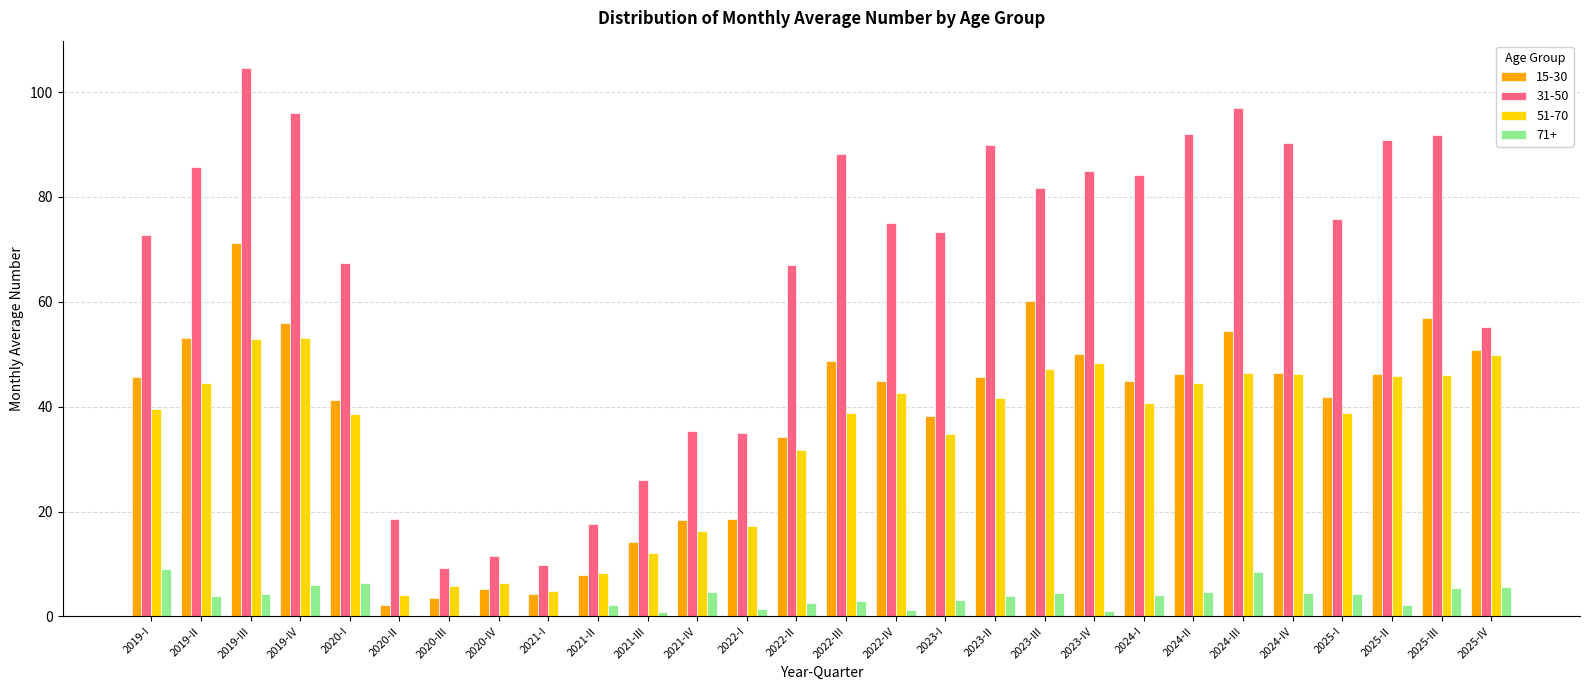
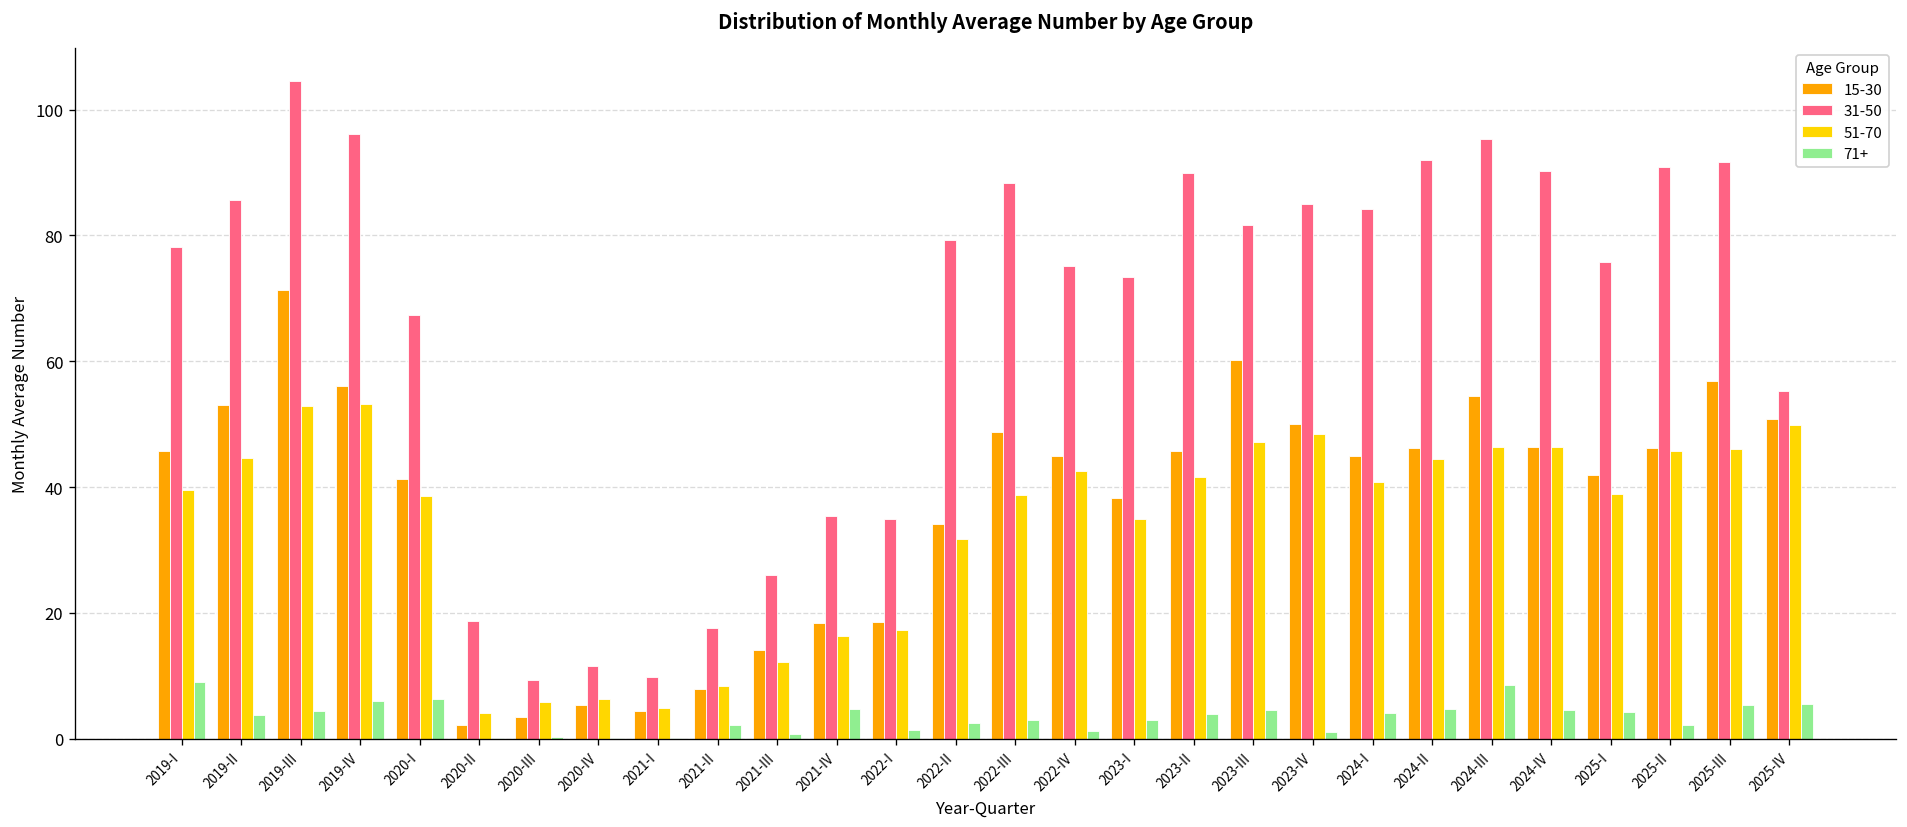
  {
    "31-50": {
-     "2019-I": 73,
+     "2019-I": 78,
      "2019-II": 86,
      "2019-III": 105,
      "2019-IV": 96,
      "2020-I": 67,
      "2020-II": 19,
      "2020-III": 9,
      "2020-IV": 12,
      "2021-I": 10,
      "2021-II": 18,
      "2021-III": 26,
      "2021-IV": 35,
      "2022-I": 35,
-     "2022-II": 67,
+     "2022-II": 79,
      "2022-III": 88,
      "2022-IV": 75,
      "2023-I": 73,
      "2023-II": 90,
      "2023-III": 82,
      "2023-IV": 85,
      "2024-I": 84,
      "2024-II": 92,
-     "2024-III": 97,
+     "2024-III": 95,
      "2024-IV": 90,
      "2025-I": 76,
      "2025-II": 91,
      "2025-III": 92,
      "2025-IV": 55
    },
    "71+": {
      "2019-I": 9,
      "2019-II": 4,
      "2019-III": 4,
      "2019-IV": 6,
      "2020-I": 6,
      "2021-II": 2,
      "2021-III": 1,
      "2021-IV": 5,
      "2022-I": 1,
      "2022-II": 3,
      "2022-III": 3,
      "2022-IV": 1,
      "2023-I": 3,
      "2023-II": 4,
      "2023-III": 5,
      "2023-IV": 1,
      "2024-I": 4,
      "2024-II": 5,
      "2024-III": 8,
      "2024-IV": 5,
      "2025-I": 4,
      "2025-II": 2,
      "2025-III": 5,
      "2025-IV": 6
    }
  }
